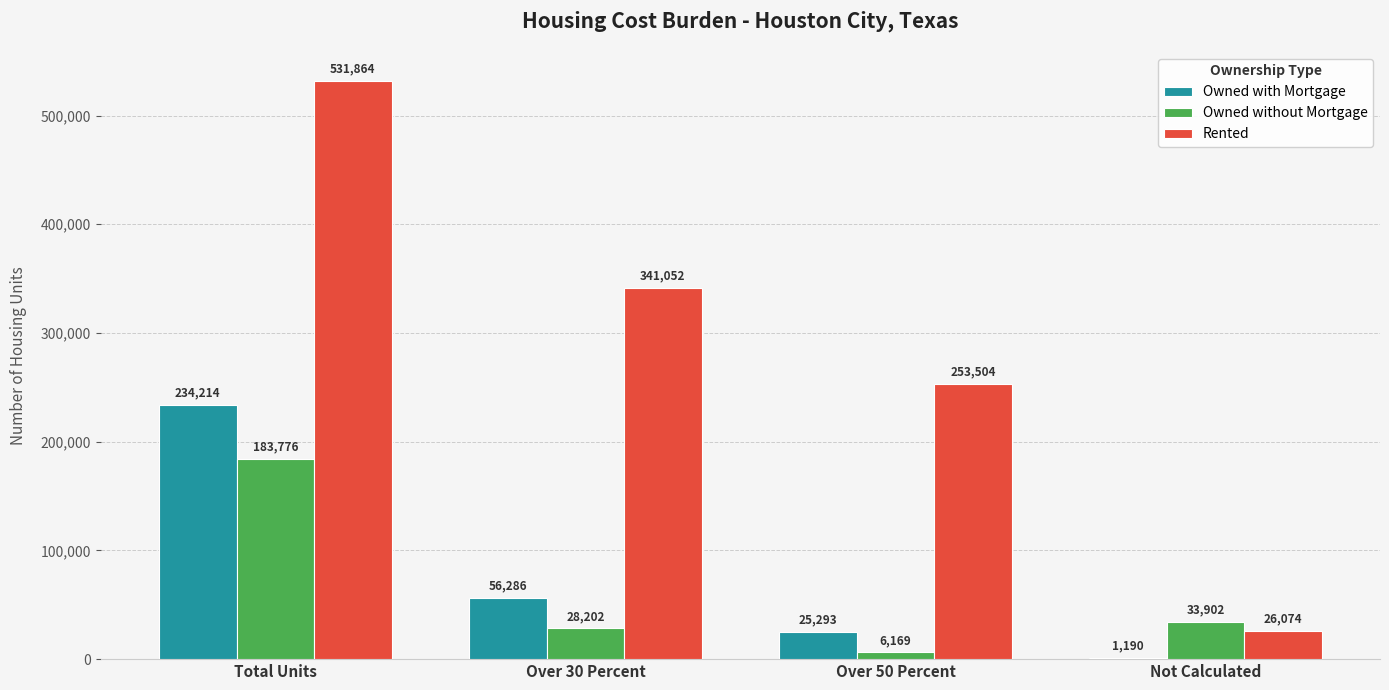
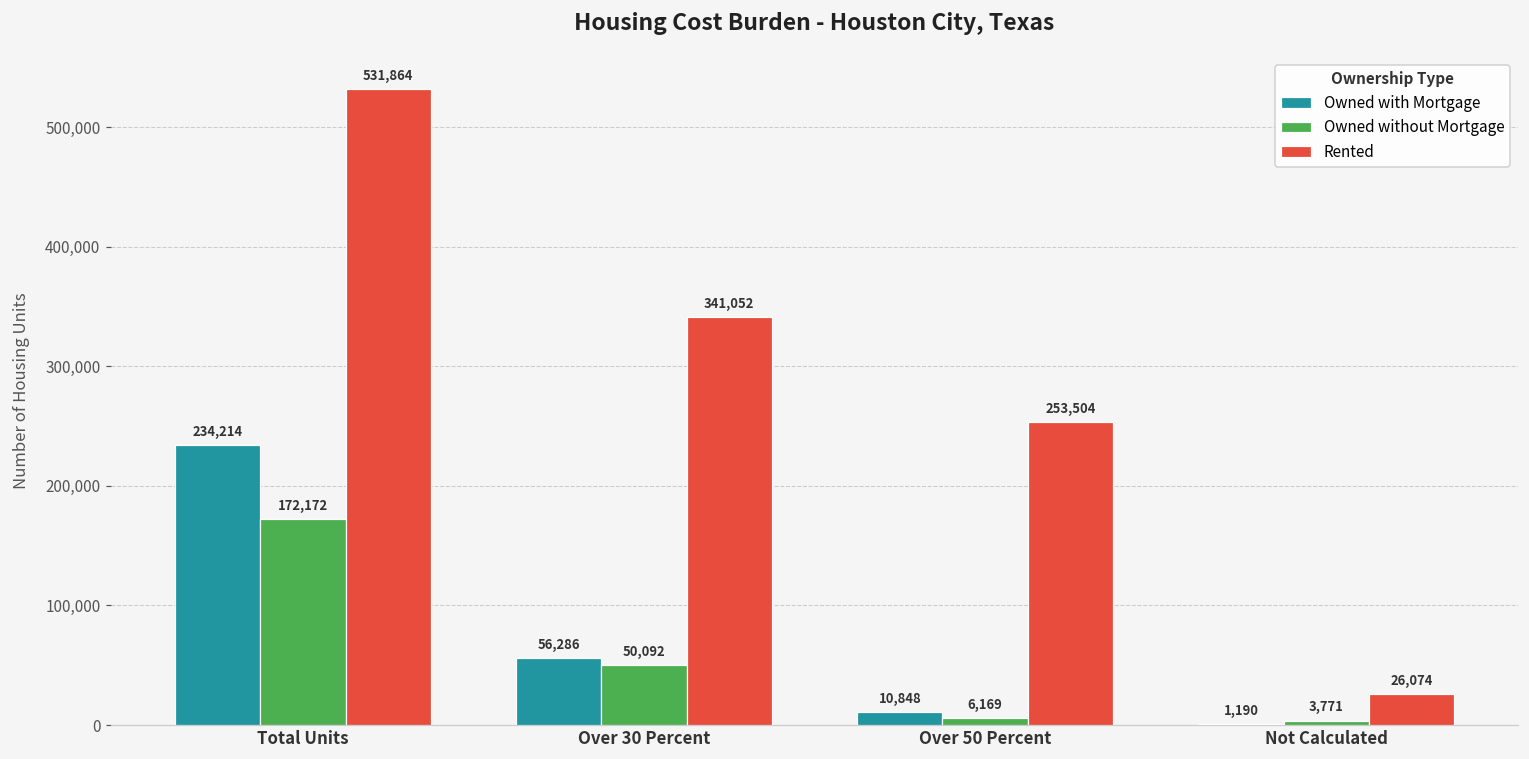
  {
    "Owned with Mortgage": {
      "Total Units": "234,214",
      "Over 30 Percent": "56,286",
-     "Over 50 Percent": "25,293",
+     "Over 50 Percent": "10,848",
      "Not Calculated": "1,190"
    },
    "Owned without Mortgage": {
-     "Total Units": "183,776",
-     "Over 30 Percent": "28,202",
+     "Total Units": "172,172",
+     "Over 30 Percent": "50,092",
      "Over 50 Percent": "6,169",
-     "Not Calculated": "33,902"
+     "Not Calculated": "3,771"
    },
    "Rented": {
      "Total Units": "531,864",
      "Over 30 Percent": "341,052",
      "Over 50 Percent": "253,504",
      "Not Calculated": "26,074"
    }
  }
